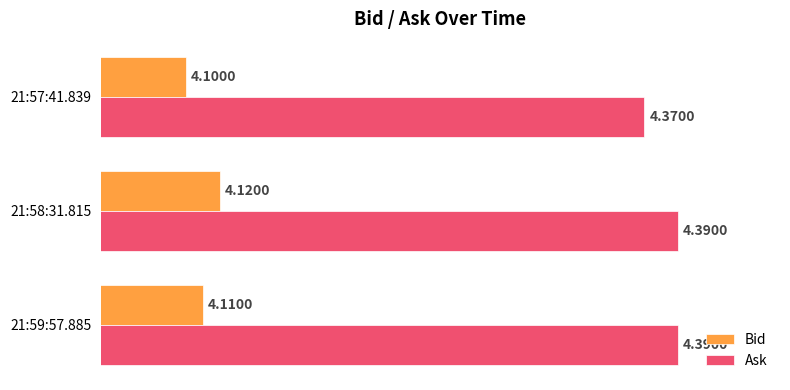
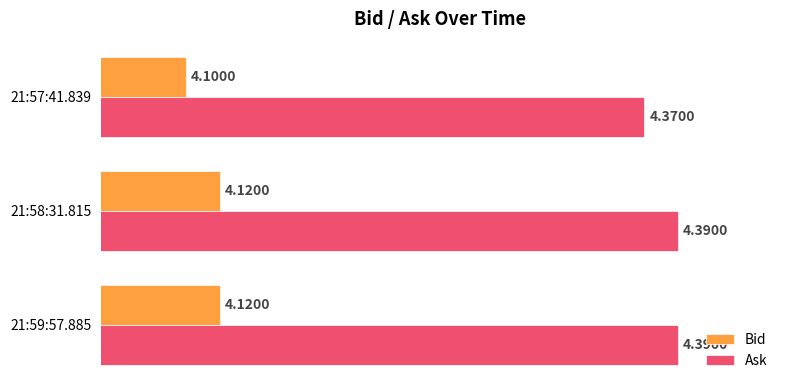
  {
    "Bid": {
      "21:57:41.839": 4.1000,
      "21:58:31.815": 4.1200,
-     "21:59:57.885": 4.1100
+     "21:59:57.885": 4.1200
    },
    "Ask": {
      "21:57:41.839": 4.3700,
      "21:58:31.815": 4.3900,
      "21:59:57.885": 4.3900
    }
  }
